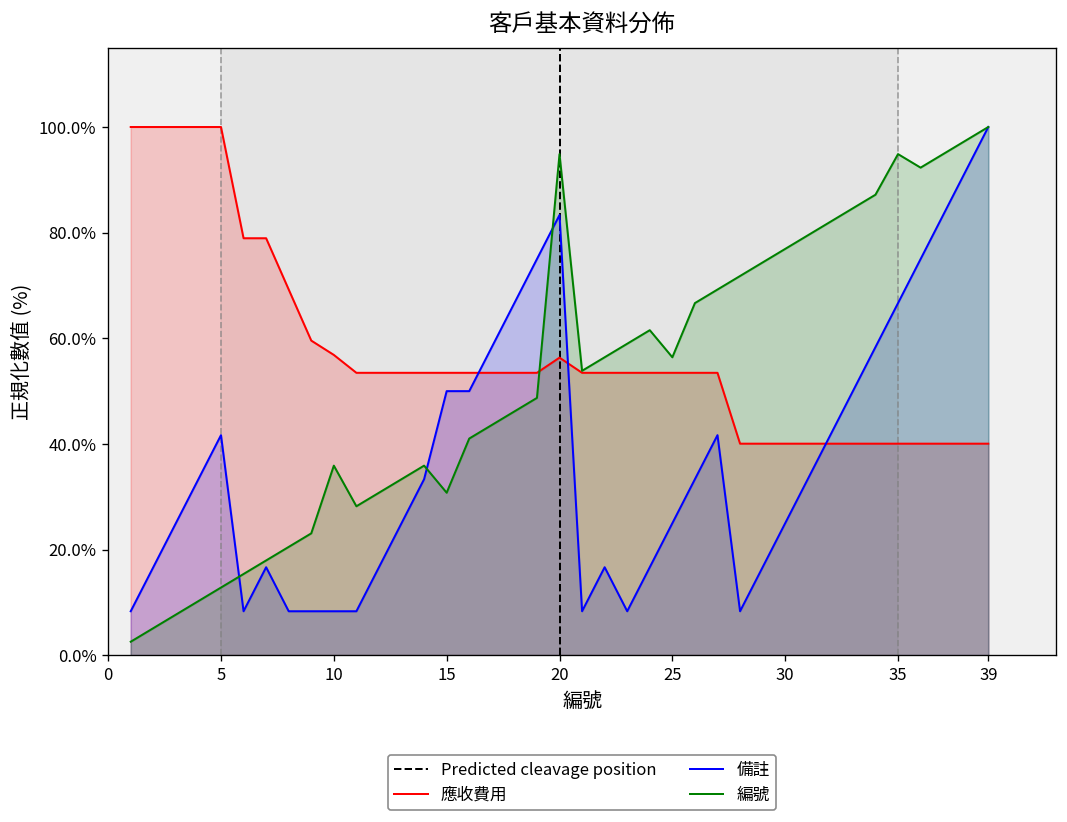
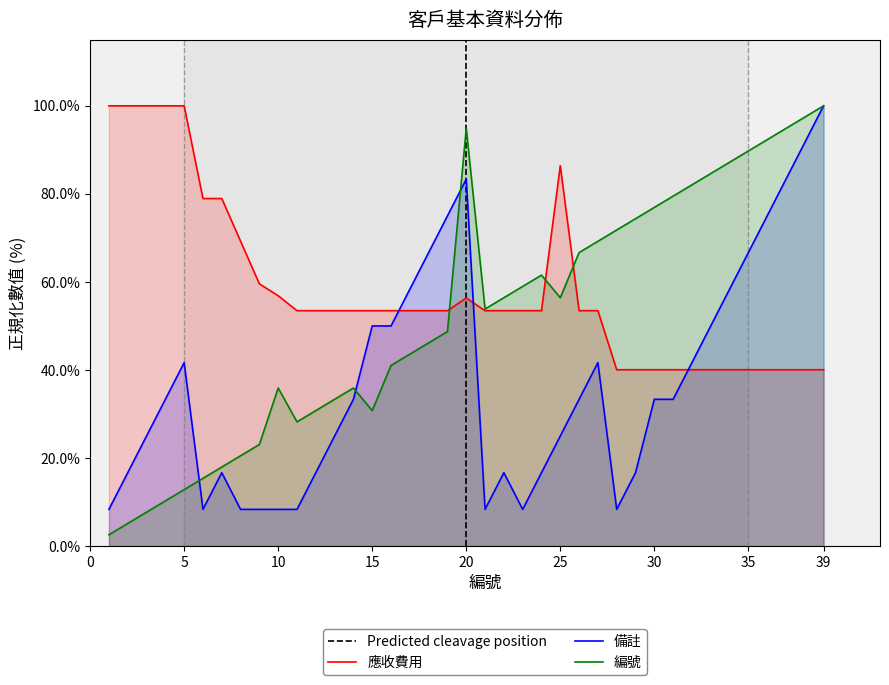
  {
    "應收費用": {
      "5": "100%",
      "10": "57%",
      "15": "53%",
      "20": "56%",
-     "25": "53%",
+     "25": "86%",
      "30": "40%",
      "35": "40%",
      "39": "40%"
    },
    "備註": {
      "5": "42%",
      "10": "8%",
      "15": "50%",
      "20": "83%",
      "25": "25%",
-     "30": "25%",
+     "30": "33%",
      "35": "67%"
    },
    "編號": {
      "5": "13%",
      "10": "36%",
      "15": "31%",
      "20": "95%",
      "25": "56%",
      "30": "77%",
-     "35": "95%"
+     "35": "90%"
    }
  }
